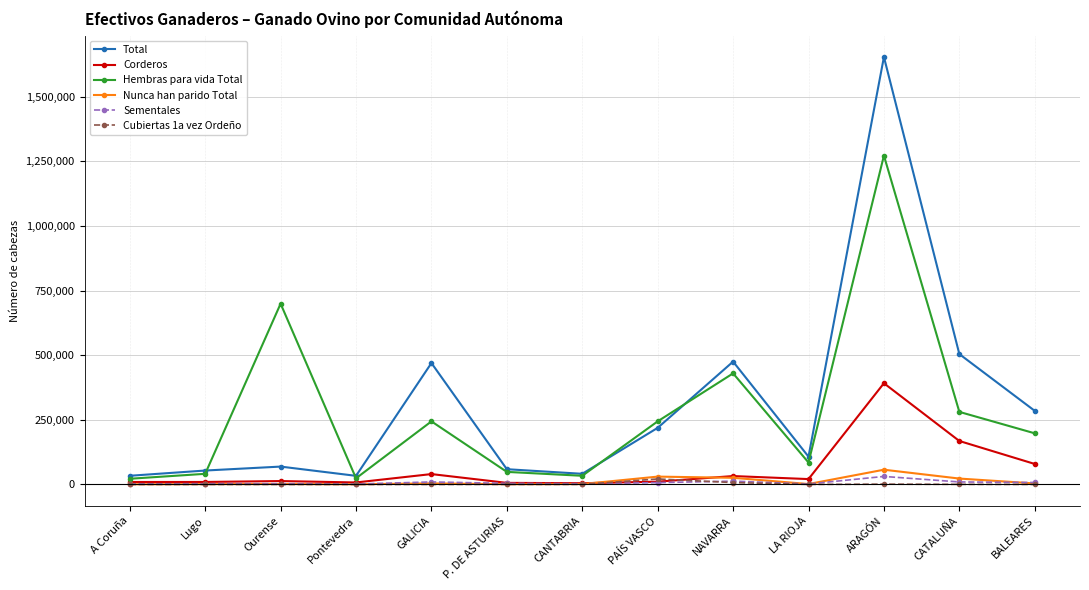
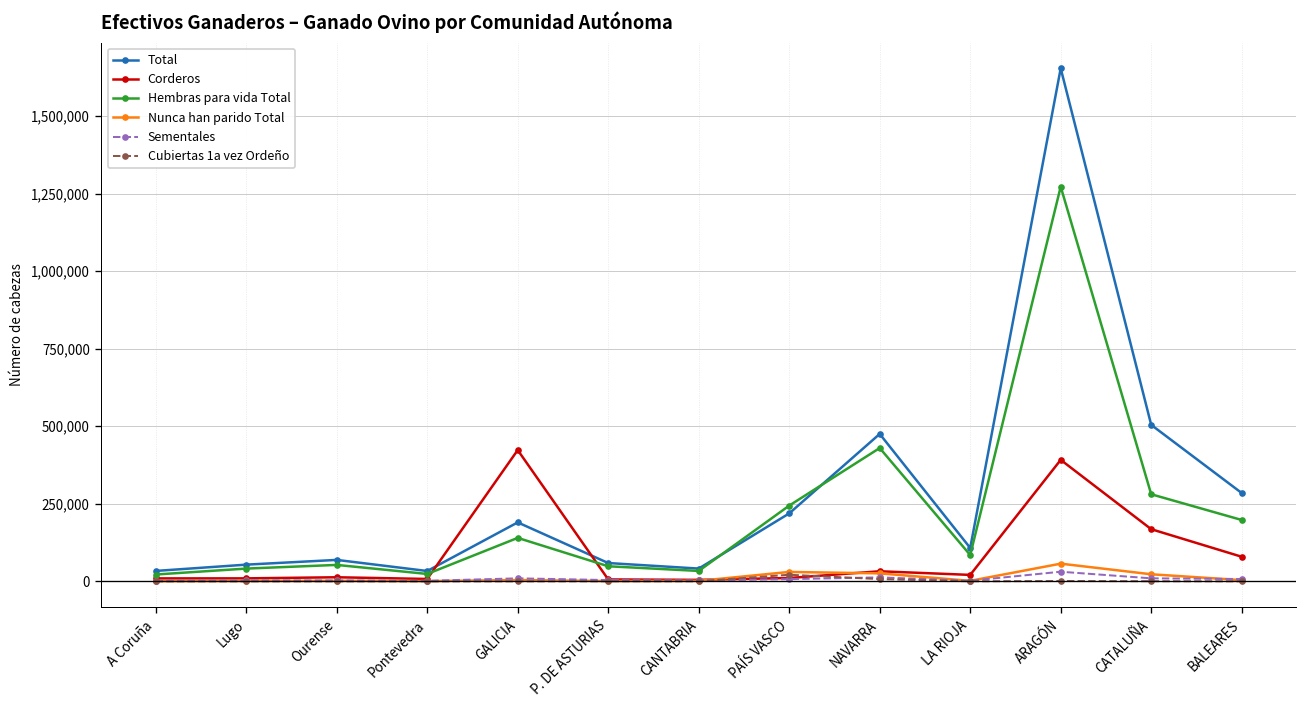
  {
    "Total": {
      "A Coruña": "30,000",
      "Lugo": "50,000",
      "Ourense": "70,000",
-     "GALICIA": "470,000",
+     "GALICIA": "190,000",
      "P. DE ASTURIAS": "60,000",
      "PAÍS VASCO": "220,000",
      "NAVARRA": "480,000",
      "LA RIOJA": "110,000",
      "ARAGÓN": "1,650,000",
      "CATALUÑA": "500,000",
      "BALEARES": "280,000"
    },
    "Corderos": {
      "Ourense": "10,000",
-     "GALICIA": "40,000",
+     "GALICIA": "420,000",
      "LA RIOJA": "20,000",
      "ARAGÓN": "390,000",
      "CATALUÑA": "170,000",
      "BALEARES": "80,000"
    },
    "Hembras para vida Total": {
      "A Coruña": "20,000",
      "Lugo": "40,000",
-     "Ourense": "700,000",
-     "GALICIA": "240,000",
+     "Ourense": "50,000",
+     "GALICIA": "140,000",
      "P. DE ASTURIAS": "50,000",
      "PAÍS VASCO": "240,000",
      "NAVARRA": "430,000",
      "LA RIOJA": "80,000",
      "ARAGÓN": "1,270,000",
      "CATALUÑA": "280,000",
      "BALEARES": "200,000"
    },
    "Nunca han parido Total": {
      "ARAGÓN": "60,000",
      "CATALUÑA": "20,000"
    },
    "Sementales": {
      "ARAGÓN": "30,000"
    },
    "Cubiertas 1a vez Ordeño": {
      "ARAGÓN": "0"
    }
  }
